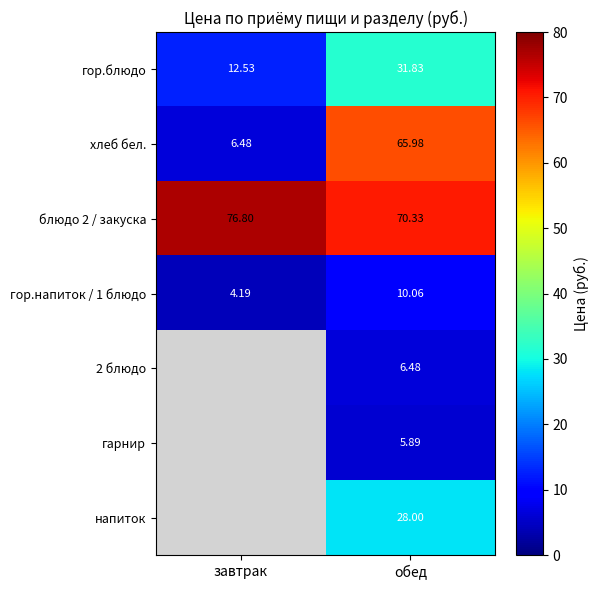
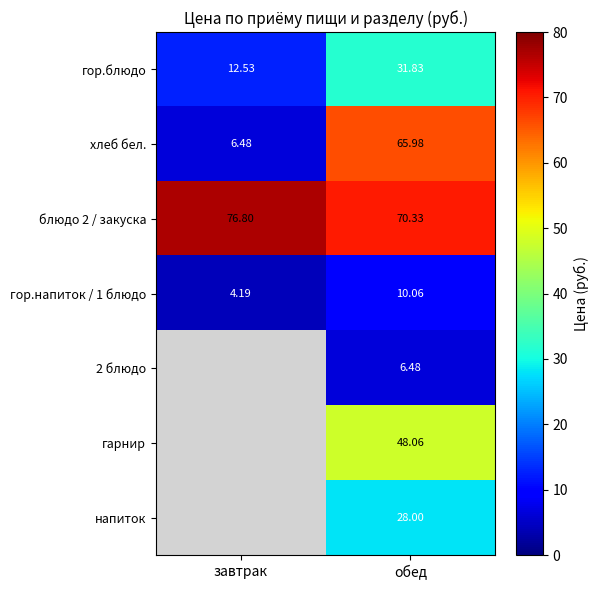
  {
    "гор.блюдо": {
      "завтрак": 12.53,
      "обед": 31.83
    },
    "хлеб бел.": {
      "завтрак": 6.48,
      "обед": 65.98
    },
    "блюдо 2 / закуска": {
      "завтрак": 76.80,
      "обед": 70.33
    },
    "гор.напиток / 1 блюдо": {
      "завтрак": 4.19,
      "обед": 10.06
    },
    "2 блюдо": {
      "обед": 6.48
    },
    "гарнир": {
-     "обед": 5.89
+     "обед": 48.06
    },
    "напиток": {
      "обед": 28.00
    }
  }
